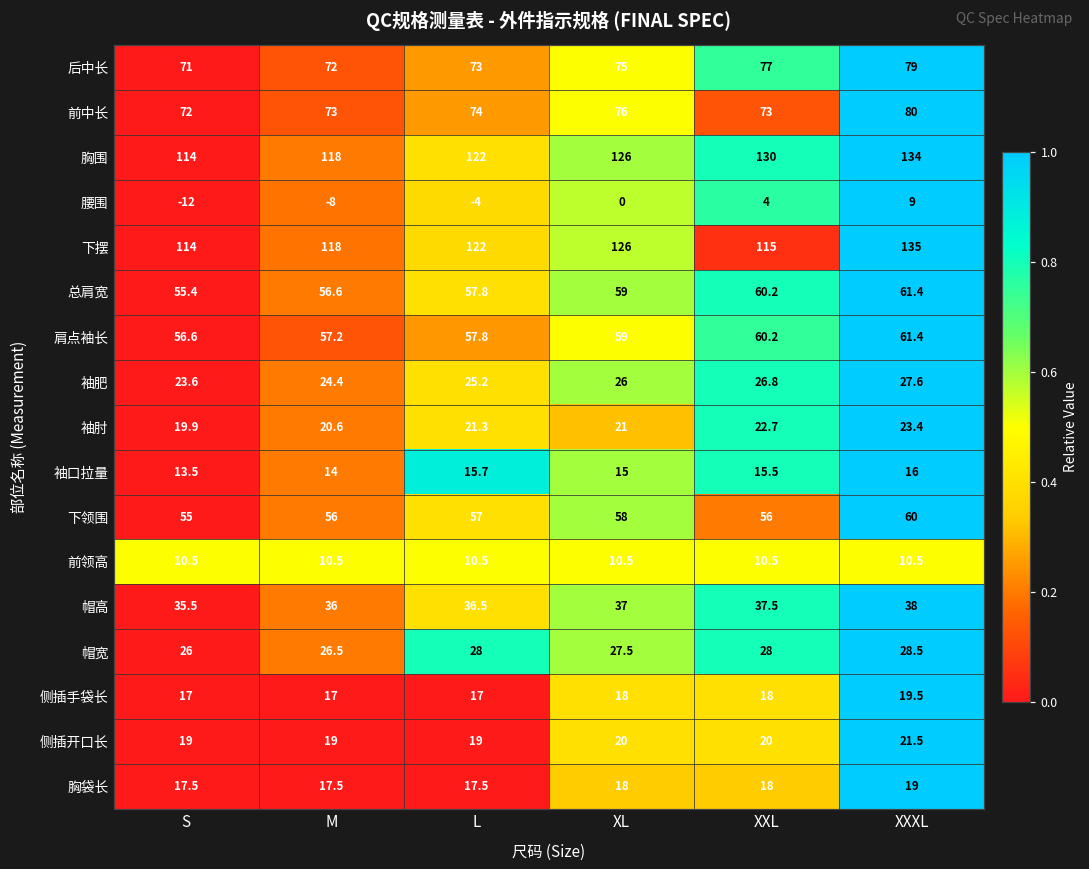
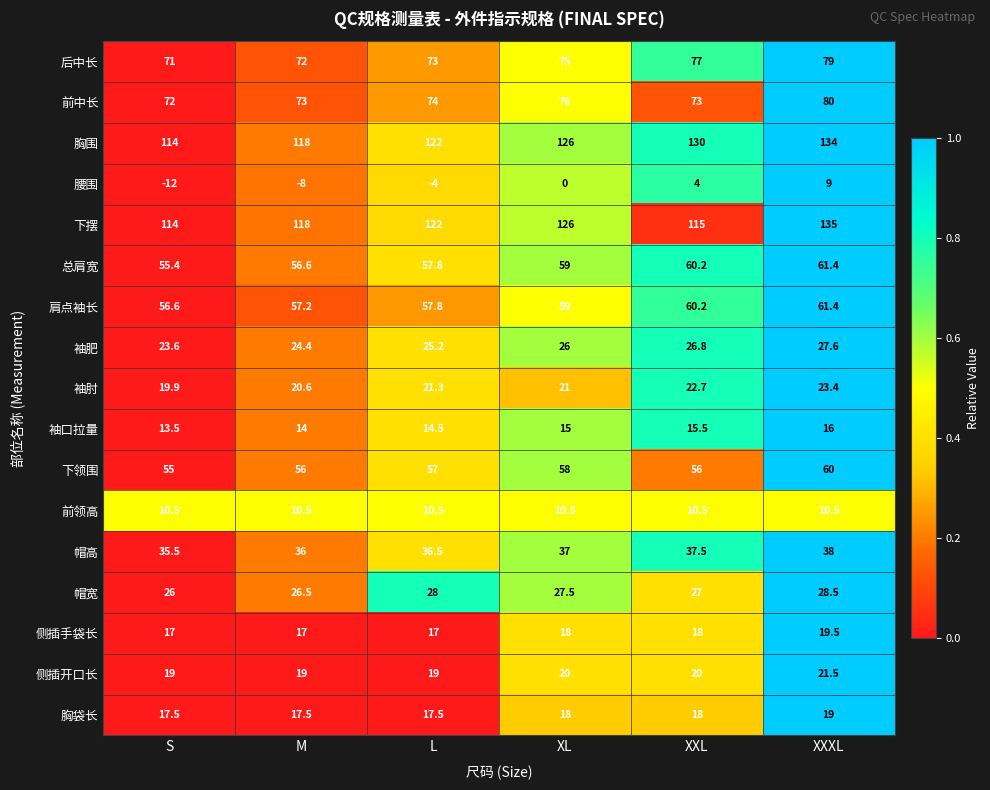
  {
    "后中长": {
      "S": 71,
      "M": 72,
      "L": 73,
      "XL": 75,
      "XXL": 77,
      "XXXL": 79
    },
    "前中长": {
      "S": 72,
      "M": 73,
      "L": 74,
      "XL": 76,
      "XXL": 73,
      "XXXL": 80
    },
    "胸围": {
      "S": 114,
      "M": 118,
      "L": 122,
      "XL": 126,
      "XXL": 130,
      "XXXL": 134
    },
    "腰围": {
      "S": -12,
      "M": -8,
      "L": -4,
      "XL": 0,
      "XXL": 4,
      "XXXL": 9
    },
    "下摆": {
      "S": 114,
      "M": 118,
      "L": 122,
      "XL": 126,
      "XXL": 115,
      "XXXL": 135
    },
    "总肩宽": {
      "S": 55.4,
      "M": 56.6,
      "L": 57.8,
      "XL": 59,
      "XXL": 60.2,
      "XXXL": 61.4
    },
    "肩点袖长": {
      "S": 56.6,
      "M": 57.2,
      "L": 57.8,
      "XL": 59,
      "XXL": 60.2,
      "XXXL": 61.4
    },
    "袖肥": {
      "S": 23.6,
      "M": 24.4,
      "L": 25.2,
      "XL": 26,
      "XXL": 26.8,
      "XXXL": 27.6
    },
    "袖肘": {
      "S": 19.9,
      "M": 20.6,
      "L": 21.3,
      "XL": 21,
      "XXL": 22.7,
      "XXXL": 23.4
    },
    "袖口拉量": {
      "S": 13.5,
      "M": 14,
-     "L": 15.7,
+     "L": 14.5,
      "XL": 15,
      "XXL": 15.5,
      "XXXL": 16
    },
    "下领围": {
      "S": 55,
      "M": 56,
      "L": 57,
      "XL": 58,
      "XXL": 56,
      "XXXL": 60
    },
    "前领高": {
      "S": 10.5,
      "M": 10.5,
      "L": 10.5,
      "XL": 10.5,
      "XXL": 10.5,
      "XXXL": 10.5
    },
    "帽高": {
      "S": 35.5,
      "M": 36,
      "L": 36.5,
      "XL": 37,
      "XXL": 37.5,
      "XXXL": 38
    },
    "帽宽": {
      "S": 26,
      "M": 26.5,
      "L": 28,
      "XL": 27.5,
-     "XXL": 28,
+     "XXL": 27,
      "XXXL": 28.5
    },
    "侧插手袋长": {
      "S": 17,
      "M": 17,
      "L": 17,
      "XL": 18,
      "XXL": 18,
      "XXXL": 19.5
    },
    "侧插开口长": {
      "S": 19,
      "M": 19,
      "L": 19,
      "XL": 20,
      "XXL": 20,
      "XXXL": 21.5
    },
    "胸袋长": {
      "S": 17.5,
      "M": 17.5,
      "L": 17.5,
      "XL": 18,
      "XXL": 18,
      "XXXL": 19
    }
  }
